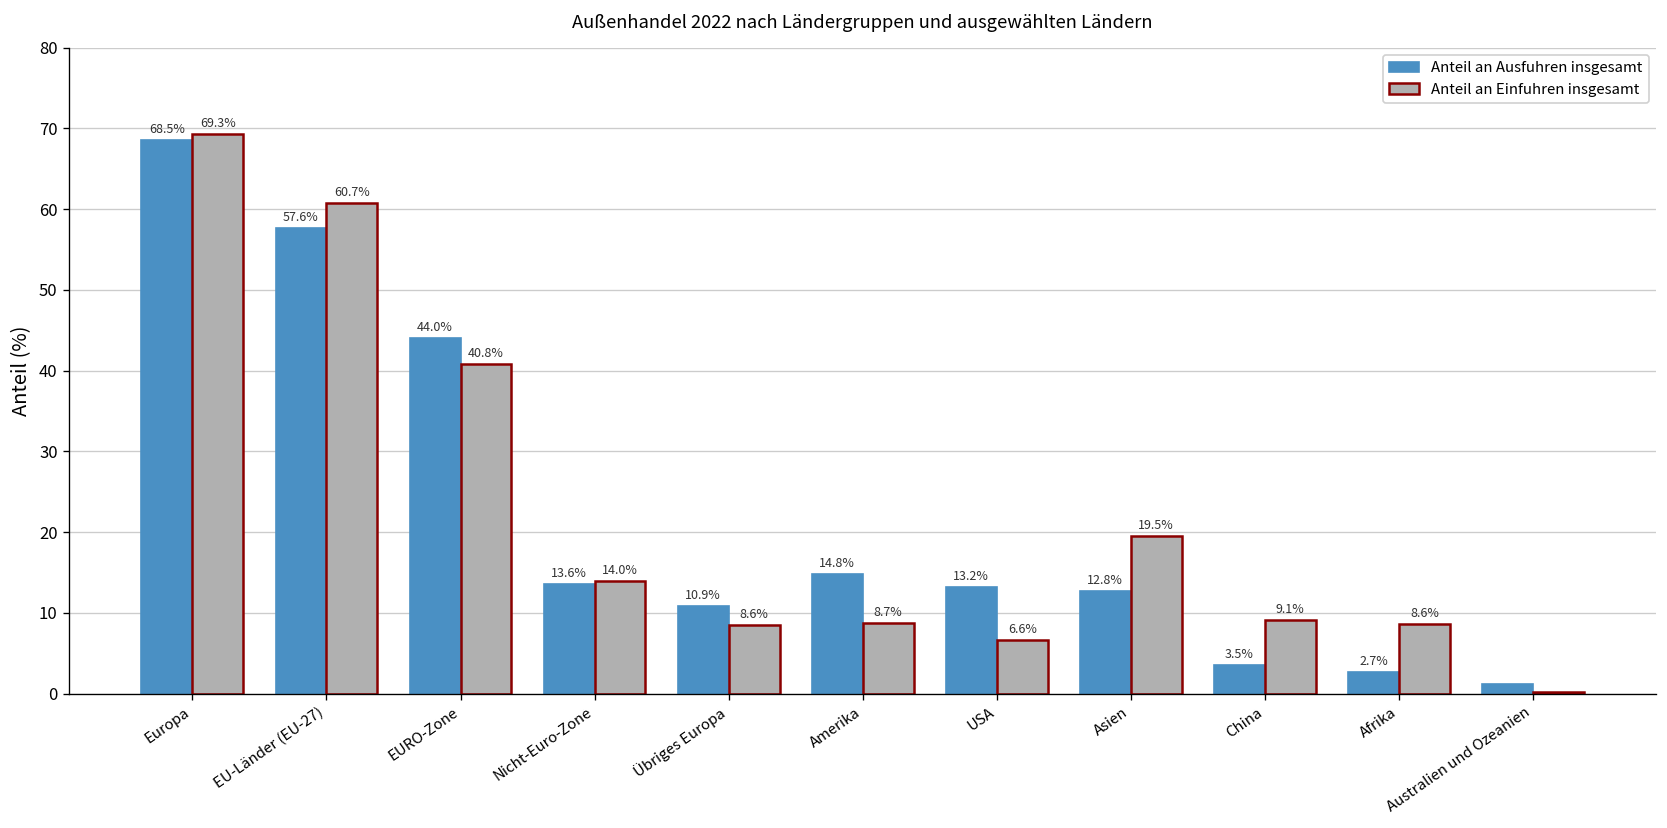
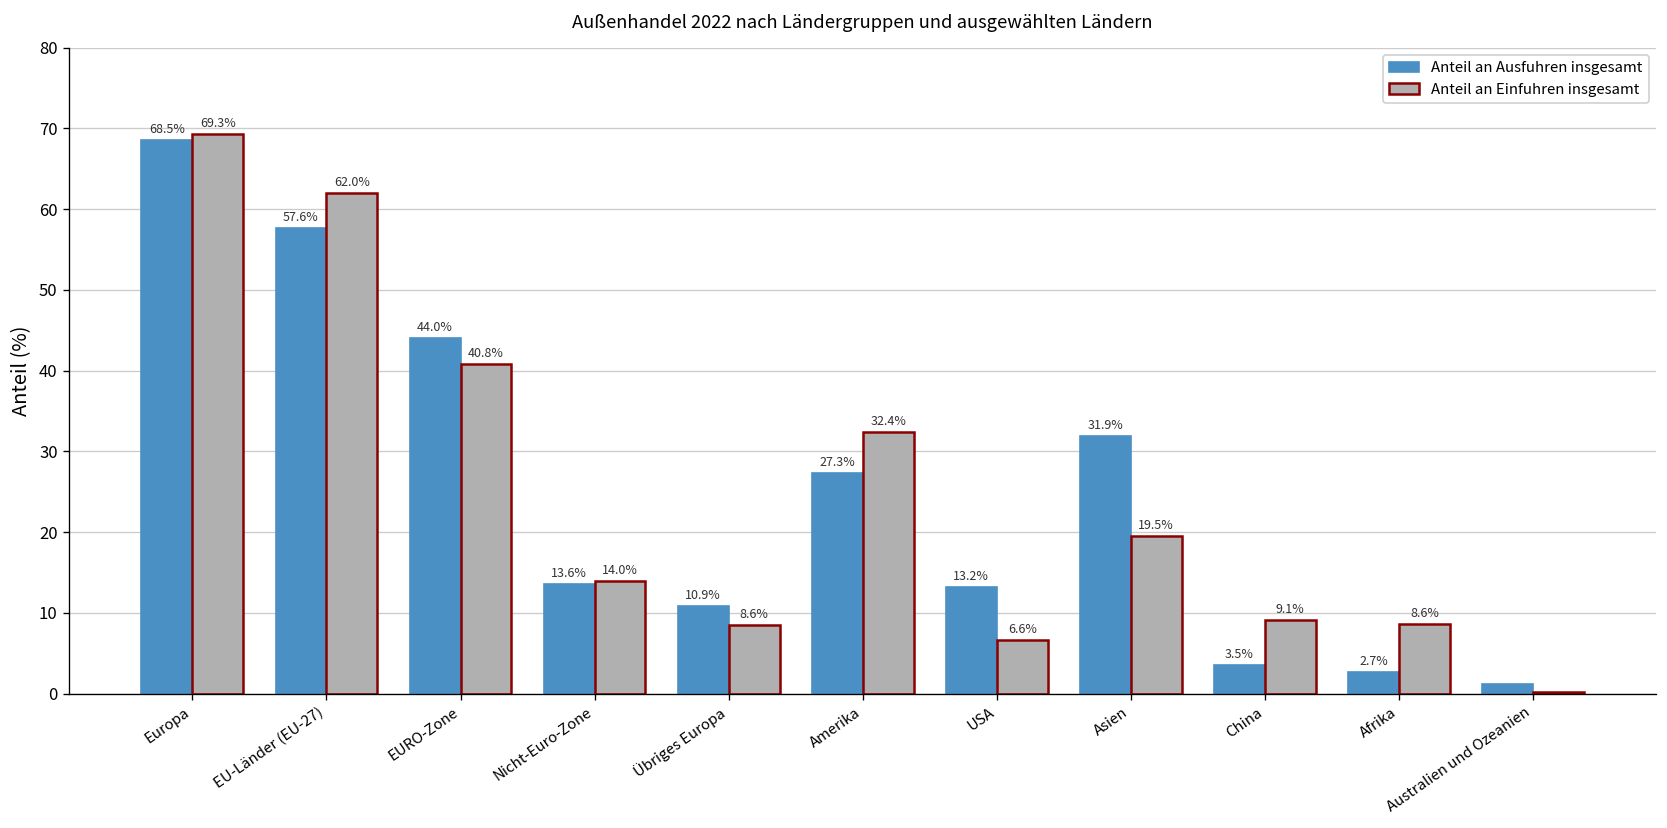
  {
    "Anteil an Ausfuhren insgesamt": {
      "Europa": "68.5%",
      "EU-Länder (EU-27)": "57.6%",
      "EURO-Zone": "44.0%",
      "Nicht-Euro-Zone": "13.6%",
      "Übriges Europa": "10.9%",
-     "Amerika": "14.8%",
+     "Amerika": "27.3%",
      "USA": "13.2%",
-     "Asien": "12.8%",
+     "Asien": "31.9%",
      "China": "3.5%",
      "Afrika": "2.7%"
    },
    "Anteil an Einfuhren insgesamt": {
      "Europa": "69.3%",
-     "EU-Länder (EU-27)": "60.7%",
+     "EU-Länder (EU-27)": "62.0%",
      "EURO-Zone": "40.8%",
      "Nicht-Euro-Zone": "14.0%",
      "Übriges Europa": "8.6%",
-     "Amerika": "8.7%",
+     "Amerika": "32.4%",
      "USA": "6.6%",
      "Asien": "19.5%",
      "China": "9.1%",
      "Afrika": "8.6%"
    }
  }
